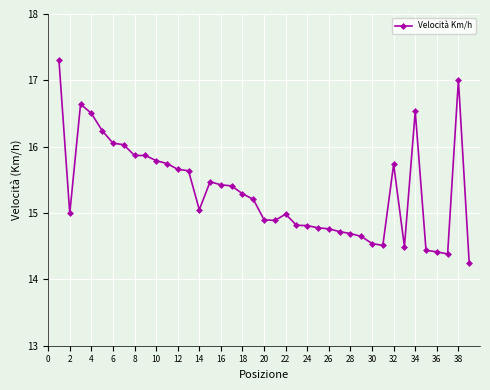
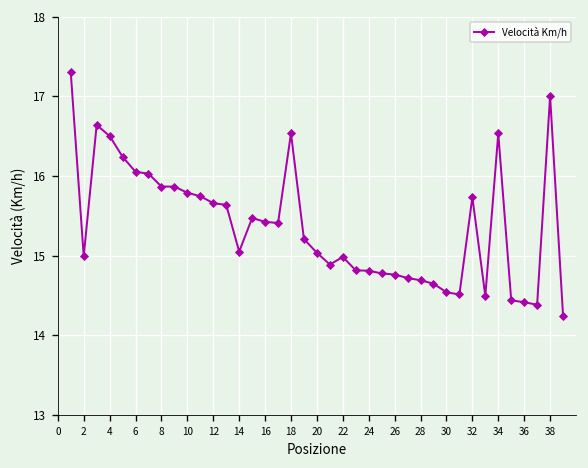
  {
    "2": 15.0,
    "4": 16.5,
    "6": 16.1,
    "8": 15.9,
    "10": 15.8,
    "12": 15.7,
    "14": 15.0,
    "16": 15.4,
-   "18": 15.3,
-   "20": 14.9,
+   "18": 16.5,
+   "20": 15.0,
    "22": 15.0,
    "24": 14.8,
    "26": 14.8,
    "28": 14.7,
    "30": 14.5,
    "32": 15.7,
    "34": 16.5,
    "36": 14.4,
    "38": 17.0
  }
